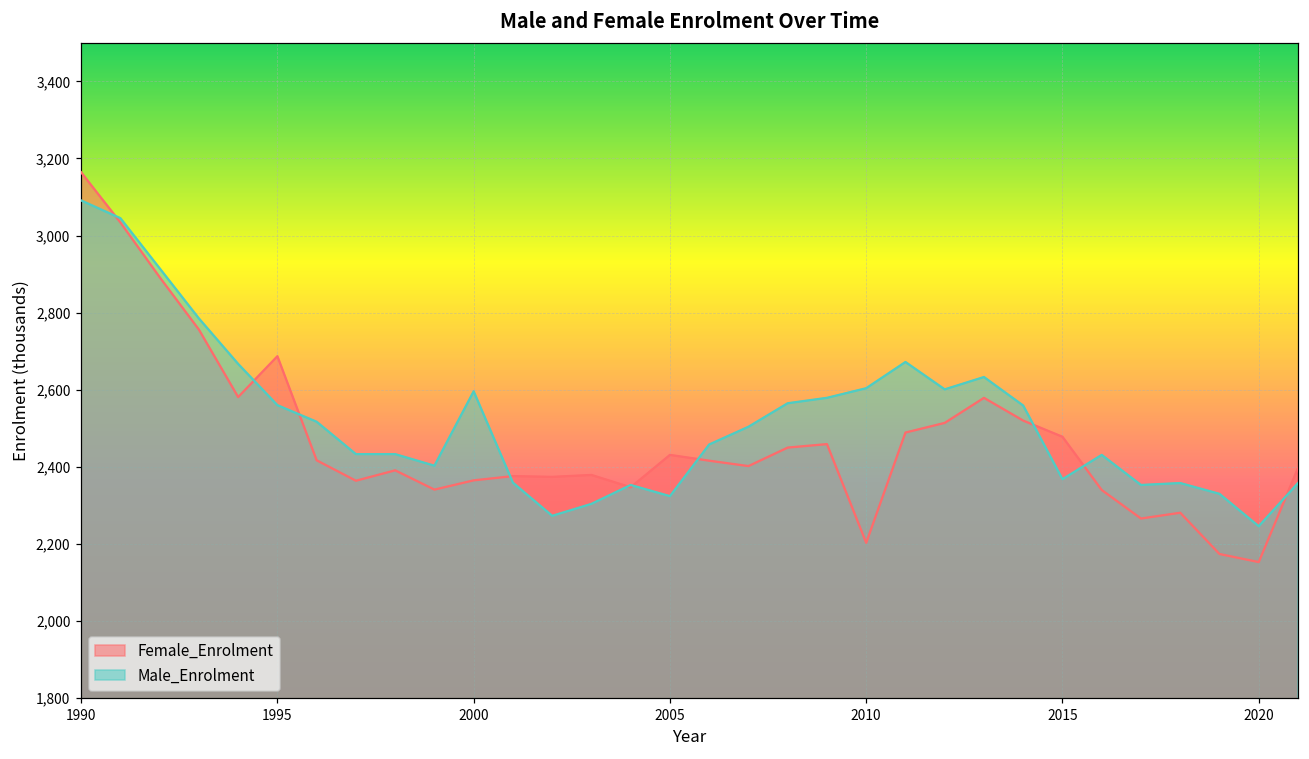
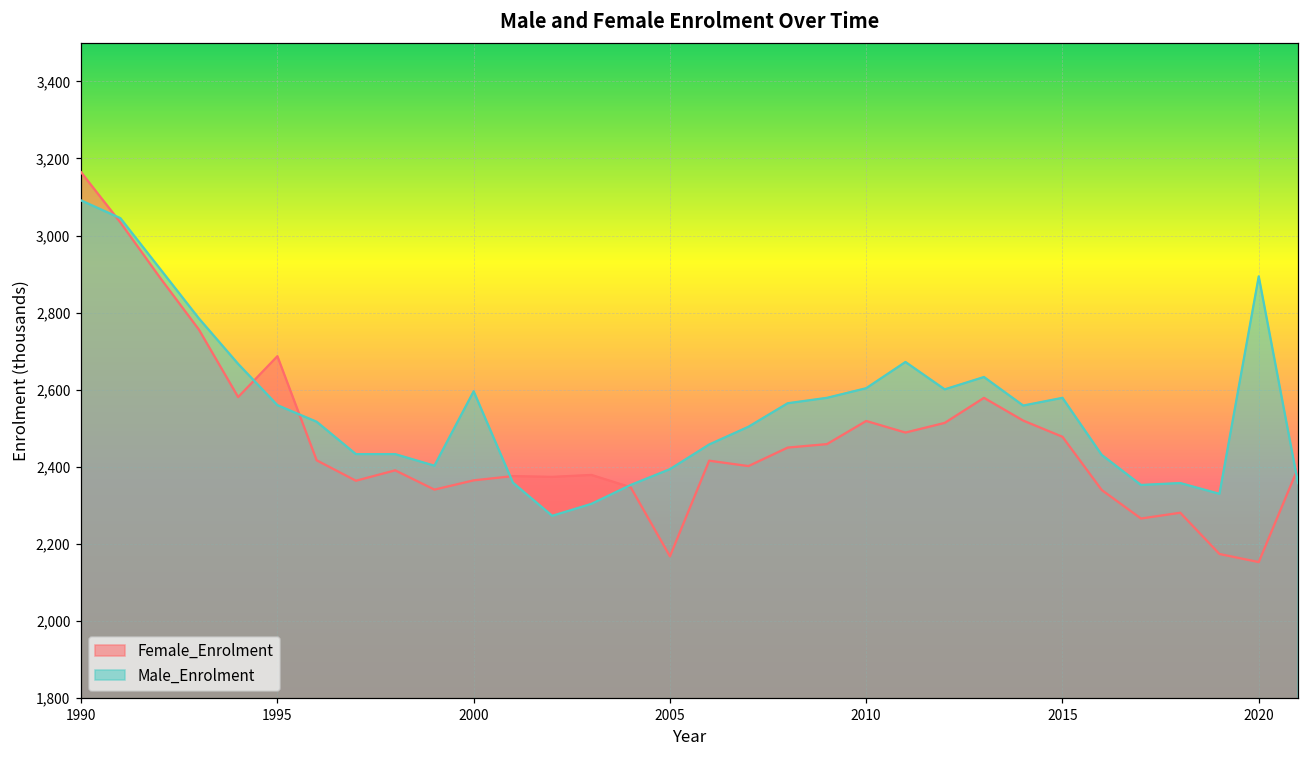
  {
    "Female_Enrolment": {
      "1990": "3,160",
      "1995": "2,690",
      "2000": "2,370",
-     "2005": "2,430",
-     "2010": "2,200",
+     "2005": "2,170",
+     "2010": "2,520",
      "2015": "2,480",
      "2020": "2,150"
    },
    "Male_Enrolment": {
      "1990": "3,090",
      "1995": "2,560",
      "2000": "2,600",
-     "2005": "2,320",
+     "2005": "2,390",
      "2010": "2,600",
-     "2015": "2,370",
-     "2020": "2,250"
+     "2015": "2,580",
+     "2020": "2,890"
    }
  }
